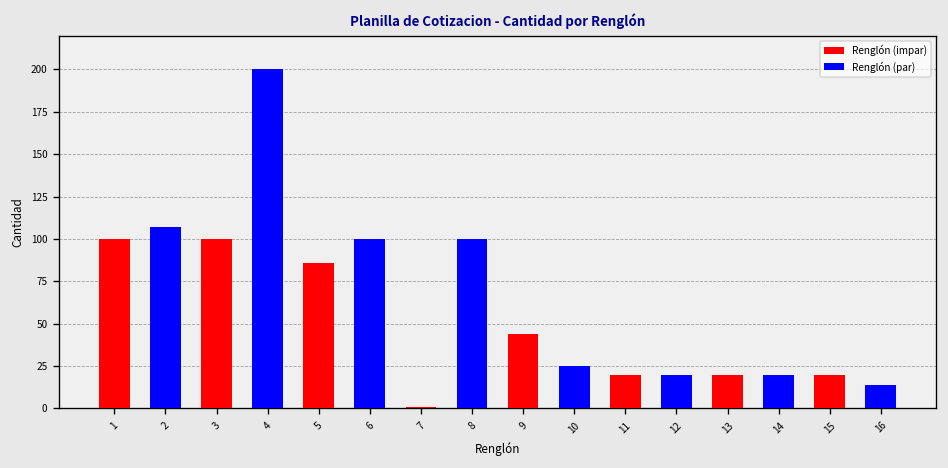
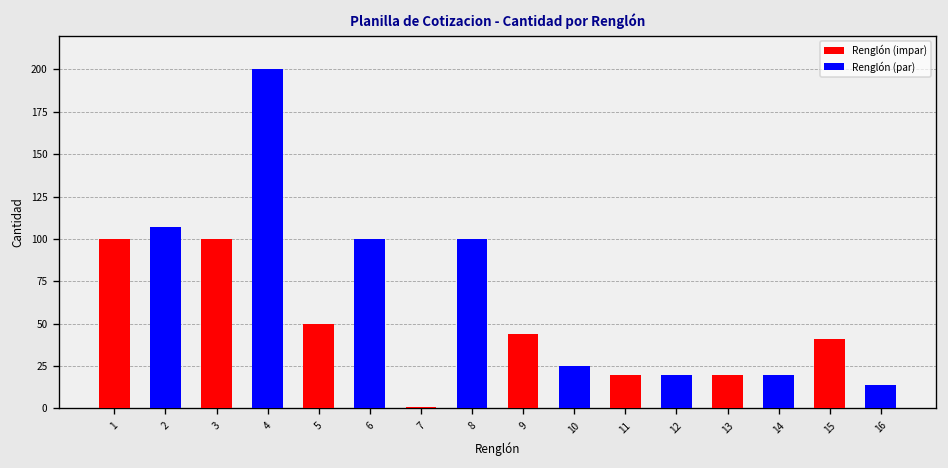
  {
    "Renglón (impar)": {
      "1": 100,
      "2": 0,
      "3": 100,
      "4": 0,
-     "5": 86,
+     "5": 50,
      "6": 0,
      "8": 0,
      "9": 44,
      "10": 0,
      "11": 20,
      "12": 0,
      "13": 20,
      "14": 0,
-     "15": 20,
+     "15": 41,
      "16": 0
    },
    "Renglón (par)": {
      "1": 0,
      "2": 107,
      "3": 0,
      "4": 200,
      "5": 0,
      "6": 100,
      "7": 0,
      "8": 100,
      "9": 0,
      "10": 25,
      "11": 0,
      "12": 20,
      "13": 0,
      "14": 20,
      "15": 0,
      "16": 14
    }
  }
